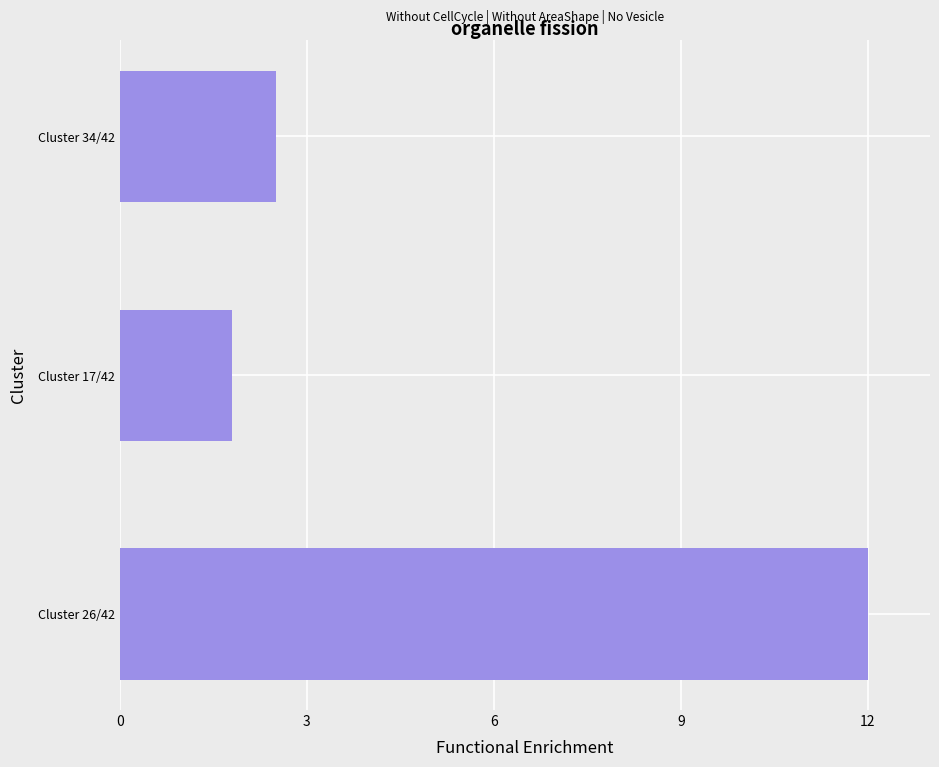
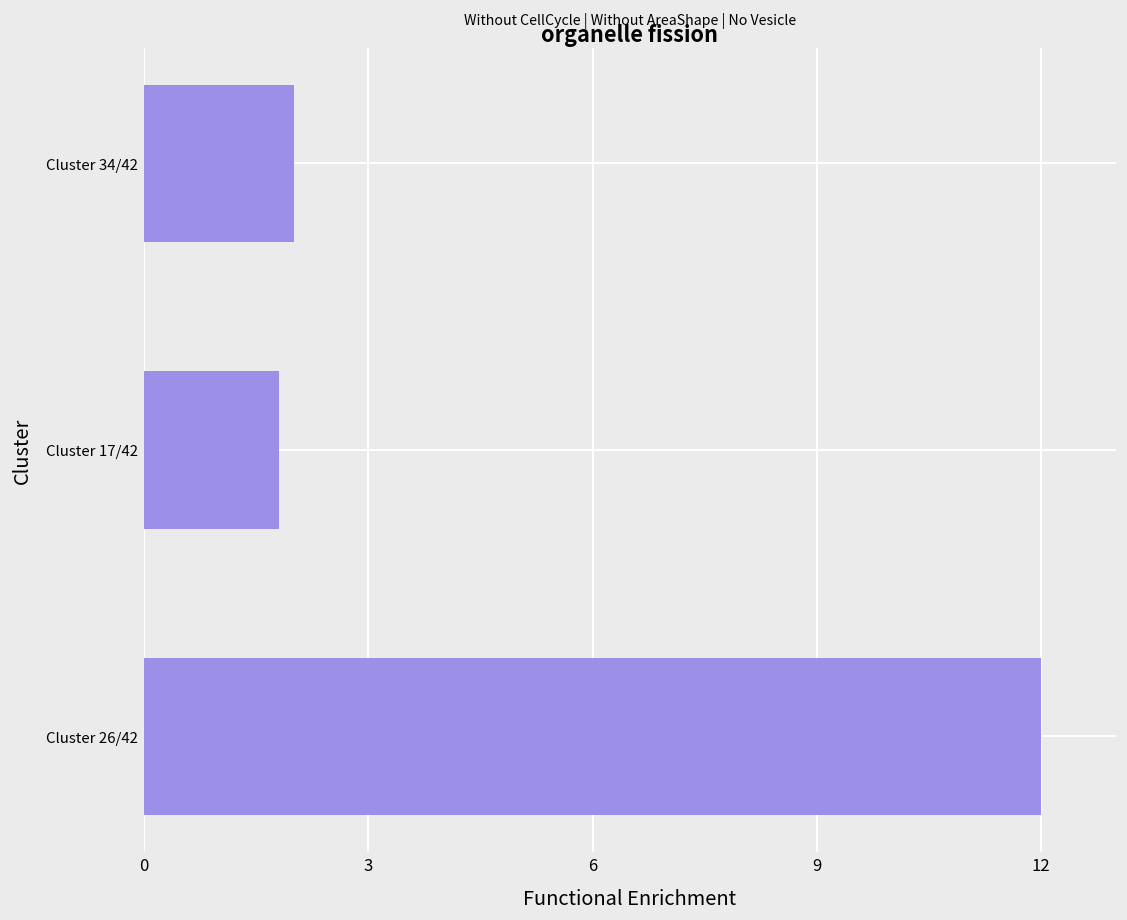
  {
-   "Cluster 34/42": 2.5,
+   "Cluster 34/42": 2.0,
    "Cluster 17/42": 1.8,
    "Cluster 26/42": 12.0
  }
